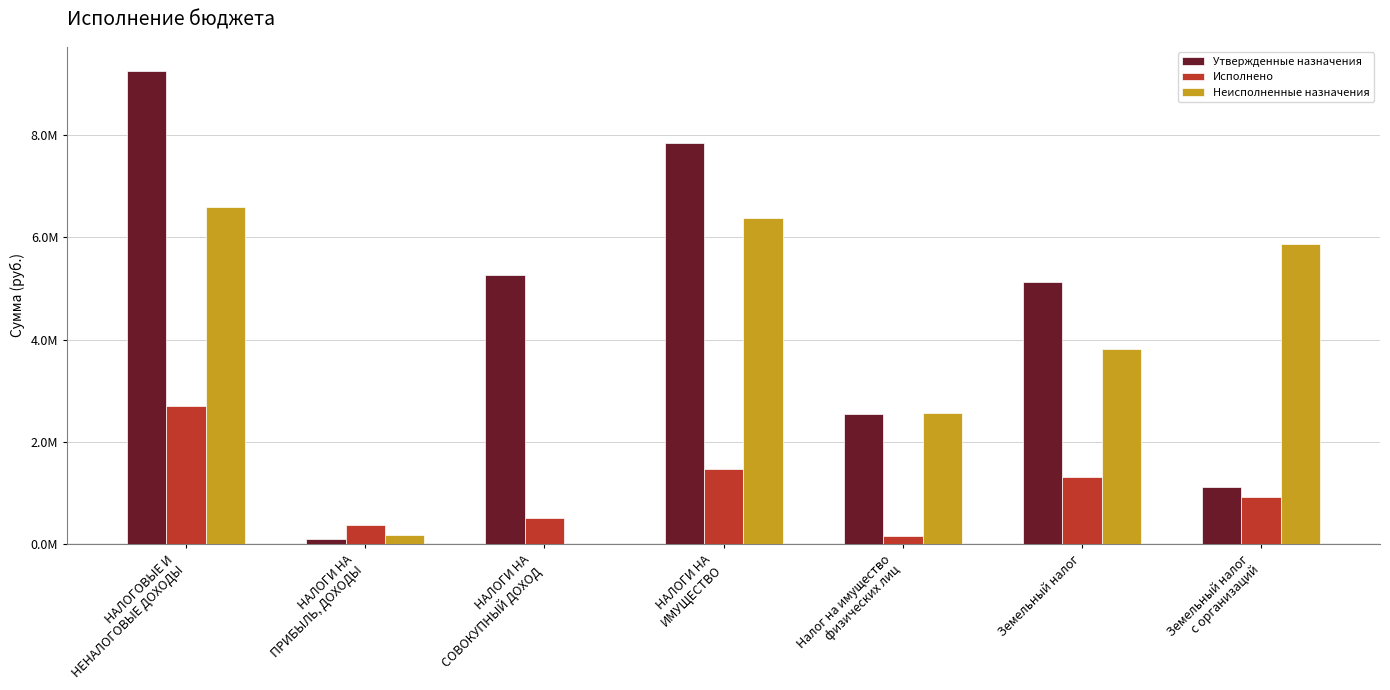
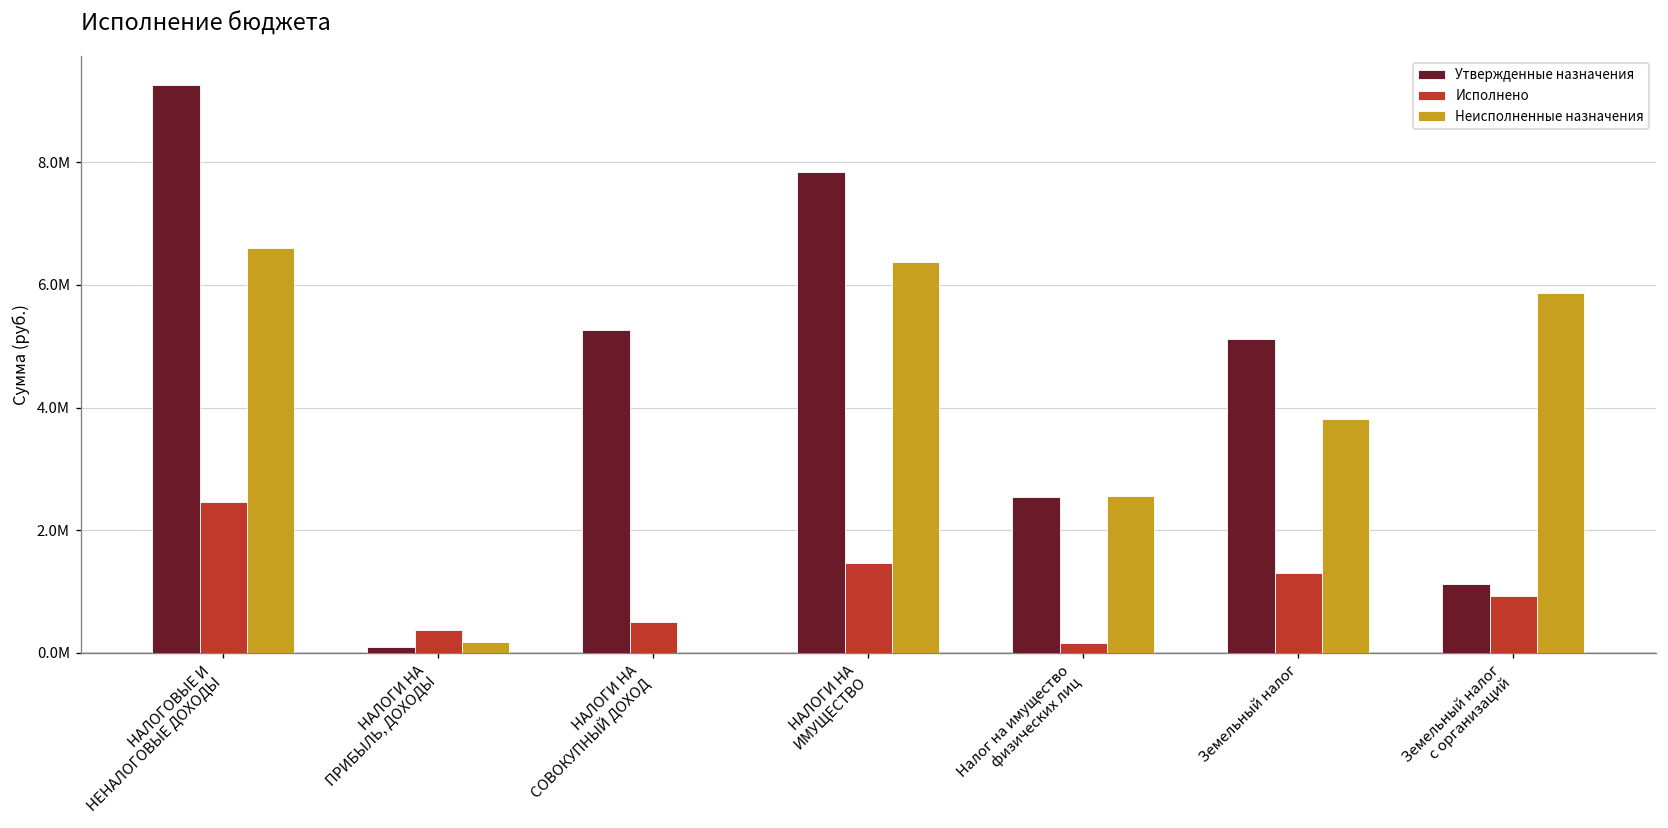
  {
    "Утвержденные назначения": {
      "НАЛОГОВЫЕ И НЕНАЛОГОВЫЕ ДОХОДЫ": 9300000,
      "НАЛОГИ НА ПРИБЫЛЬ, ДОХОДЫ": 100000,
      "НАЛОГИ НА СОВОКУПНЫЙ ДОХОД": 5300000,
      "НАЛОГИ НА ИМУЩЕСТВО": 7800000,
      "Налог на имущество физических лиц": 2500000,
      "Земельный налог": 5100000,
      "Земельный налог с организаций": 1100000
    },
    "Исполнено": {
-     "НАЛОГОВЫЕ И НЕНАЛОГОВЫЕ ДОХОДЫ": 2700000,
+     "НАЛОГОВЫЕ И НЕНАЛОГОВЫЕ ДОХОДЫ": 2500000,
      "НАЛОГИ НА ПРИБЫЛЬ, ДОХОДЫ": 400000,
      "НАЛОГИ НА СОВОКУПНЫЙ ДОХОД": 500000,
      "НАЛОГИ НА ИМУЩЕСТВО": 1500000,
      "Налог на имущество физических лиц": 200000,
      "Земельный налог": 1300000,
      "Земельный налог с организаций": 900000
    },
    "Неисполненные назначения": {
      "НАЛОГОВЫЕ И НЕНАЛОГОВЫЕ ДОХОДЫ": 6600000,
      "НАЛОГИ НА ПРИБЫЛЬ, ДОХОДЫ": 200000,
      "НАЛОГИ НА СОВОКУПНЫЙ ДОХОД": 0,
      "НАЛОГИ НА ИМУЩЕСТВО": 6400000,
      "Налог на имущество физических лиц": 2600000,
      "Земельный налог": 3800000,
      "Земельный налог с организаций": 5900000
    }
  }
